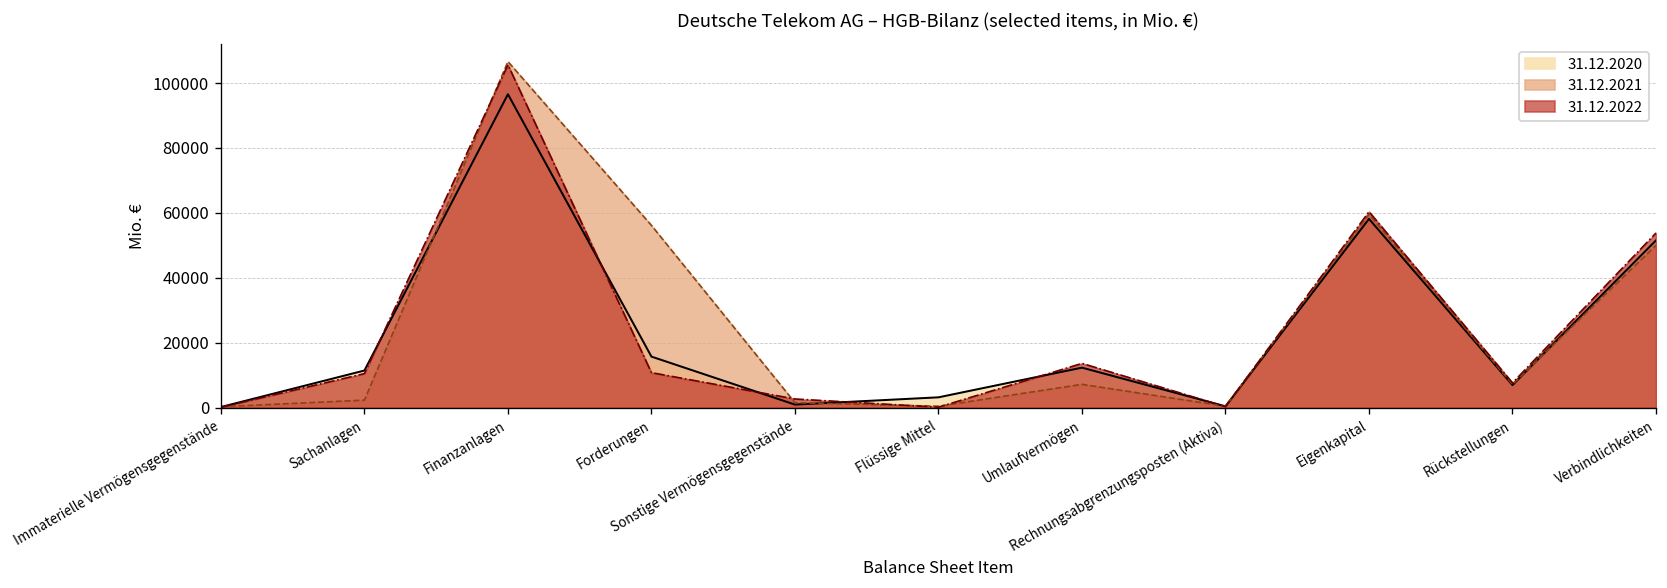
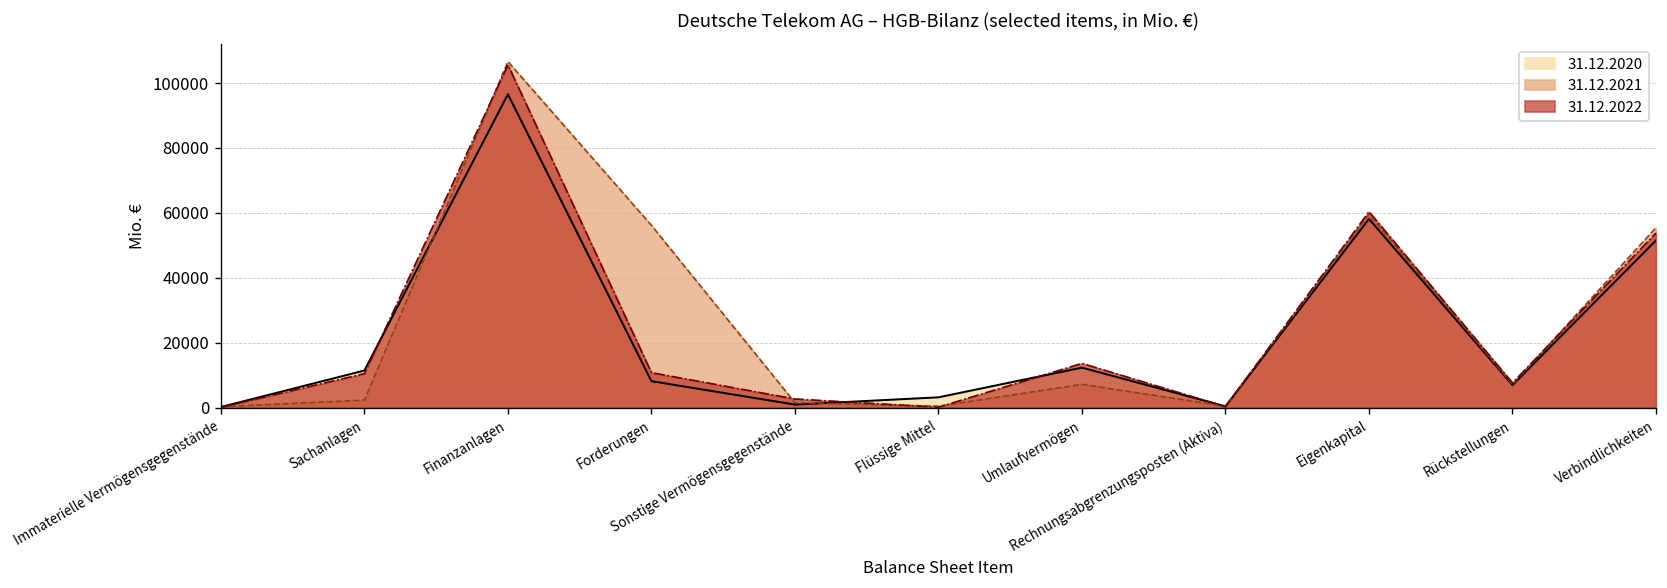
  {
    "31.12.2020": {
      "Sachanlagen": 11000,
      "Finanzanlagen": 97000,
-     "Forderungen": 16000,
+     "Forderungen": 8000,
      "Flüssige Mittel": 3000,
      "Umlaufvermögen": 12000,
      "Eigenkapital": 58000,
      "Verbindlichkeiten": 52000
    },
    "31.12.2021": {
      "Sachanlagen": 2000,
      "Finanzanlagen": 107000,
      "Forderungen": 56000,
      "Umlaufvermögen": 7000,
-     "Verbindlichkeiten": 50000
+     "Verbindlichkeiten": 55000
    },
    "31.12.2022": {
      "Sachanlagen": 11000,
      "Finanzanlagen": 106000,
      "Forderungen": 11000,
      "Sonstige Vermögensgegenstände": 3000,
      "Umlaufvermögen": 14000,
      "Verbindlichkeiten": 54000
    }
  }
